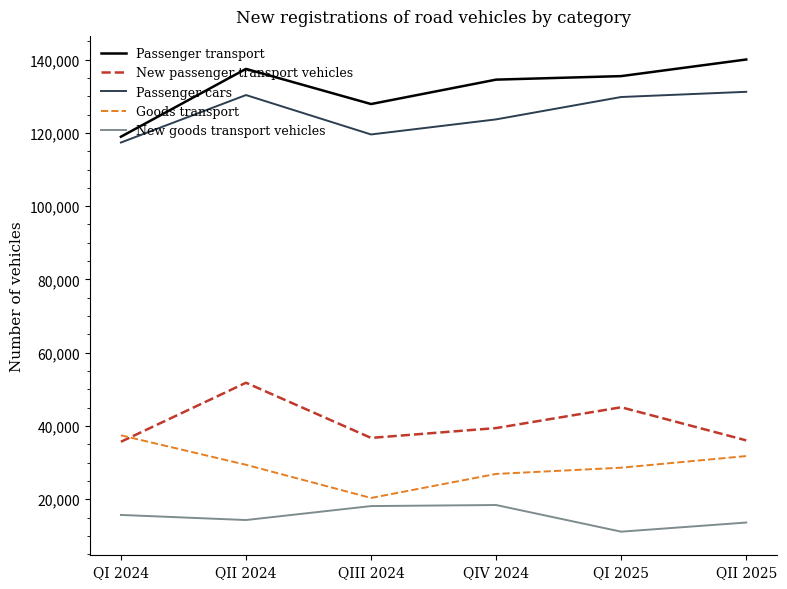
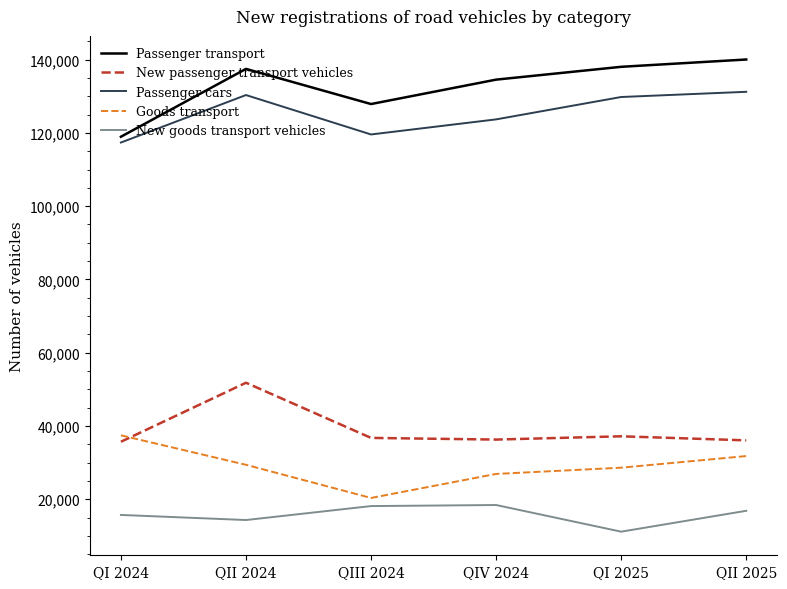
  {
    "Passenger transport": {
      "QI 2024": "119,000",
      "QII 2024": "137,000",
      "QIII 2024": "128,000",
      "QIV 2024": "135,000",
-     "QI 2025": "135,000",
+     "QI 2025": "138,000",
      "QII 2025": "140,000"
    },
    "New passenger transport vehicles": {
      "QI 2024": "36,000",
      "QII 2024": "52,000",
      "QIII 2024": "37,000",
-     "QIV 2024": "39,000",
-     "QI 2025": "45,000",
+     "QIV 2024": "36,000",
+     "QI 2025": "37,000",
      "QII 2025": "36,000"
    },
    "Passenger cars": {
      "QI 2024": "117,000",
      "QII 2024": "130,000",
      "QIII 2024": "120,000",
      "QIV 2024": "124,000",
      "QI 2025": "130,000",
      "QII 2025": "131,000"
    },
    "Goods transport": {
      "QI 2024": "37,000",
      "QII 2024": "29,000",
      "QIII 2024": "20,000",
      "QIV 2024": "27,000",
      "QI 2025": "29,000",
      "QII 2025": "32,000"
    },
    "New goods transport vehicles": {
      "QI 2024": "16,000",
      "QII 2024": "14,000",
      "QIII 2024": "18,000",
      "QIV 2024": "18,000",
      "QI 2025": "11,000",
-     "QII 2025": "14,000"
+     "QII 2025": "17,000"
    }
  }
